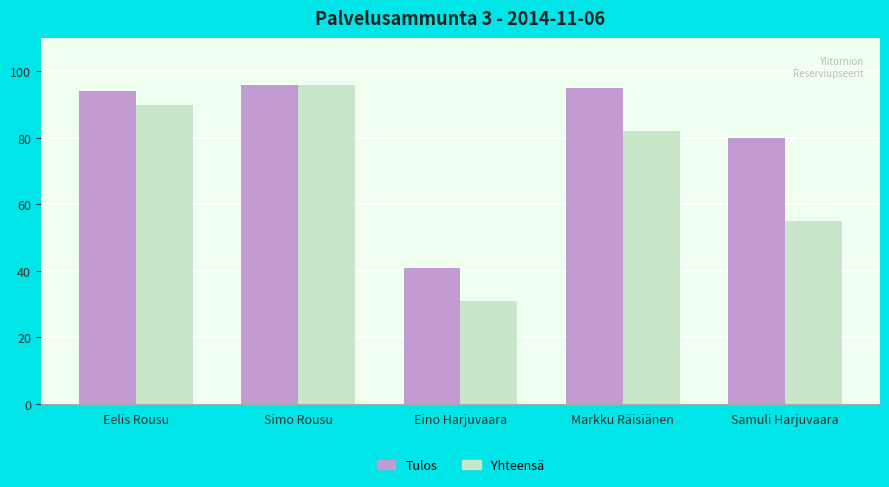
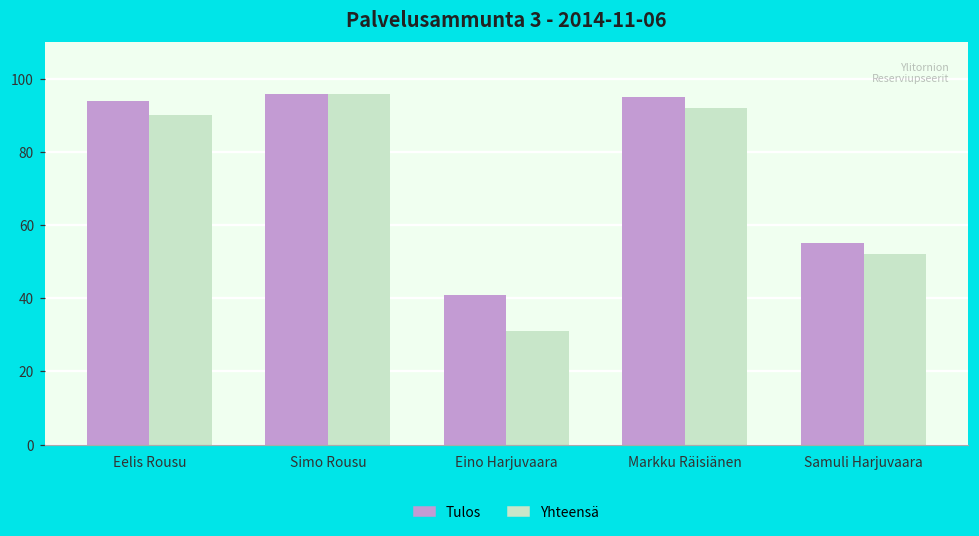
  {
    "Tulos": {
      "Eelis Rousu": 94,
      "Simo Rousu": 96,
      "Eino Harjuvaara": 41,
      "Markku Räisiänen": 95,
-     "Samuli Harjuvaara": 80
+     "Samuli Harjuvaara": 55
    },
    "Yhteensä": {
      "Eelis Rousu": 90,
      "Simo Rousu": 96,
      "Eino Harjuvaara": 31,
-     "Markku Räisiänen": 82,
-     "Samuli Harjuvaara": 55
+     "Markku Räisiänen": 92,
+     "Samuli Harjuvaara": 52
    }
  }
